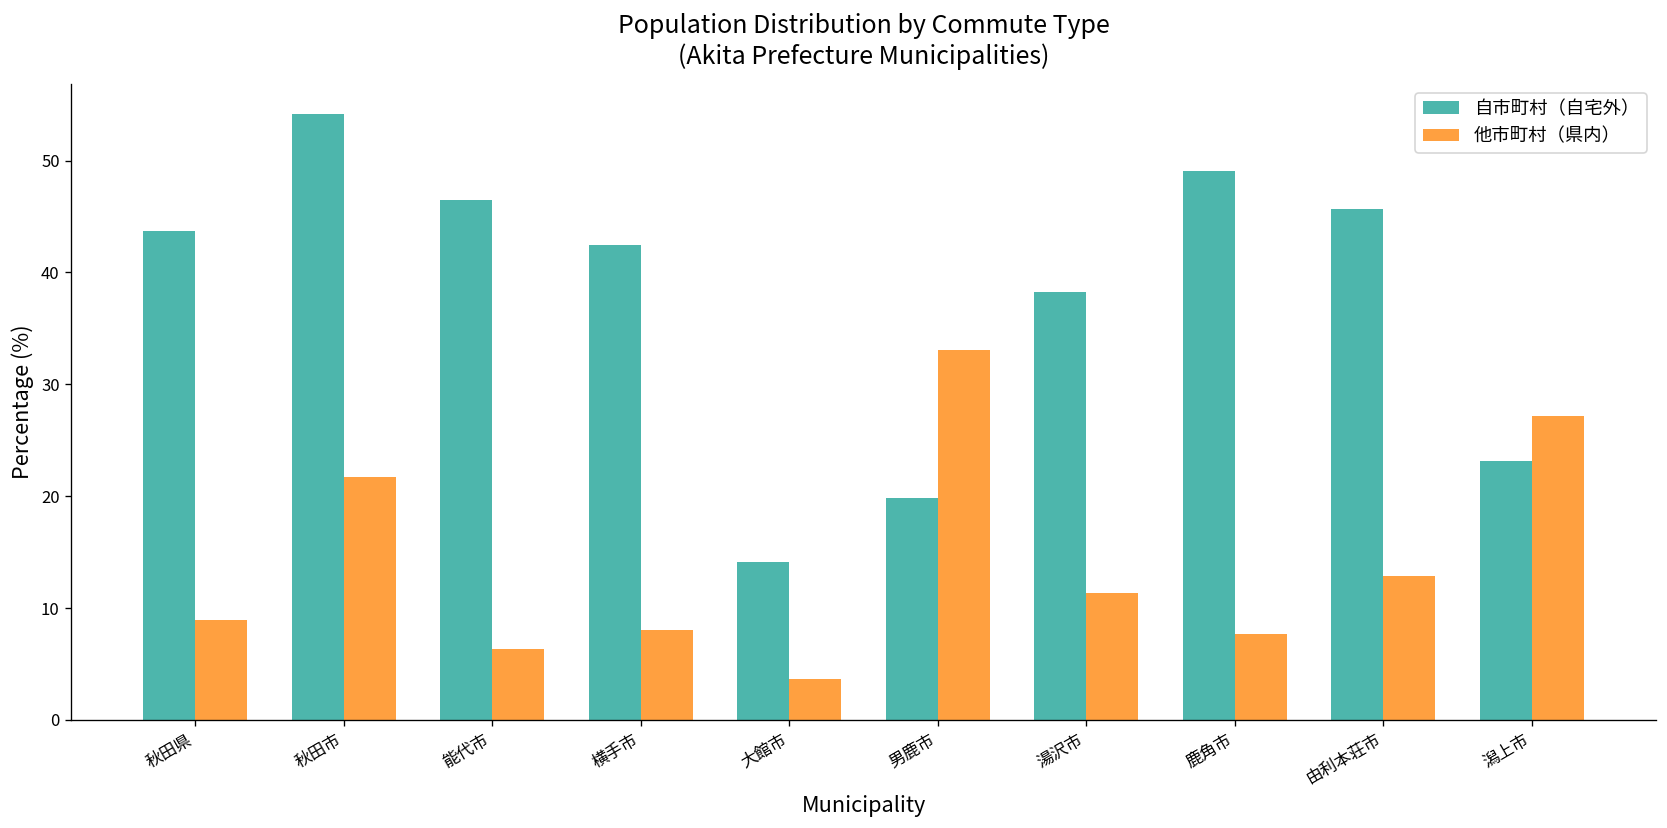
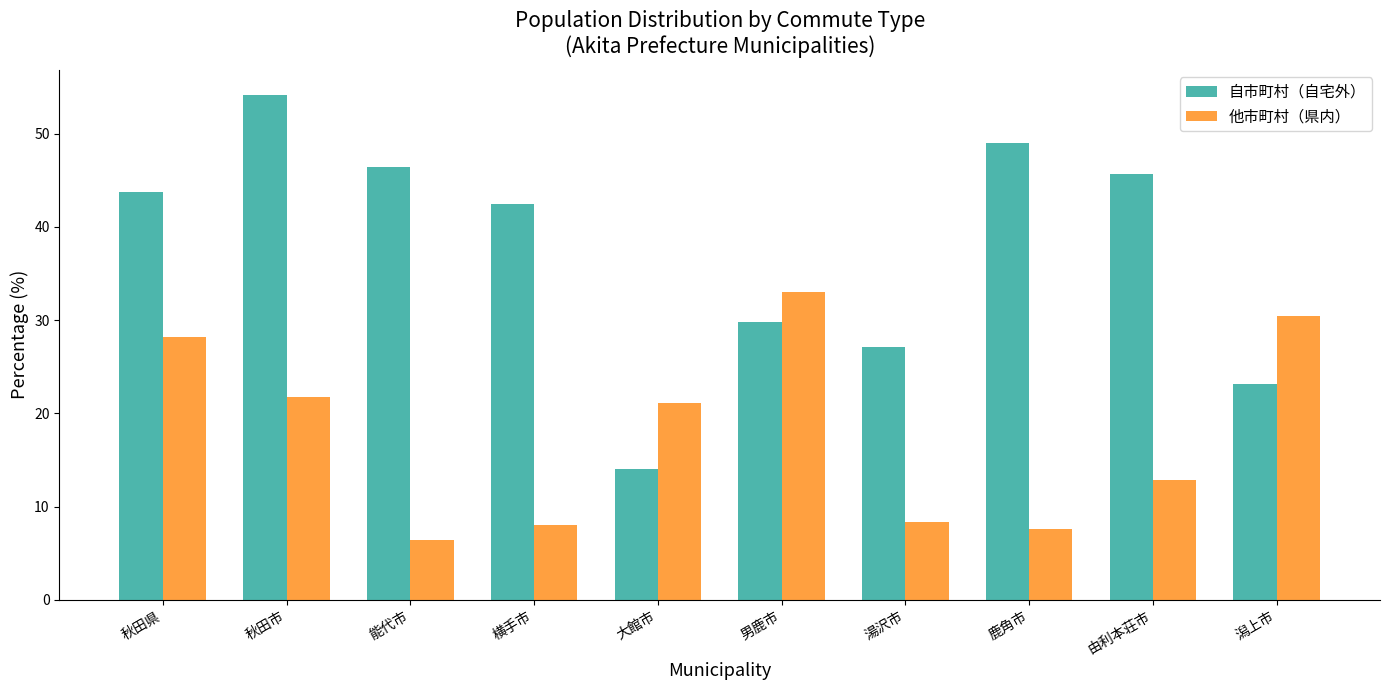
  {
    "自市町村（自宅外）": {
      "秋田県": 44,
      "秋田市": 54,
      "能代市": 46,
      "横手市": 42,
      "大館市": 14,
-     "男鹿市": 20,
-     "湯沢市": 38,
+     "男鹿市": 30,
+     "湯沢市": 27,
      "鹿角市": 49,
      "由利本荘市": 46,
      "潟上市": 23
    },
    "他市町村（県内）": {
-     "秋田県": 9,
+     "秋田県": 28,
      "秋田市": 22,
      "能代市": 6,
      "横手市": 8,
-     "大館市": 4,
+     "大館市": 21,
      "男鹿市": 33,
-     "湯沢市": 11,
+     "湯沢市": 8,
      "鹿角市": 8,
      "由利本荘市": 13,
-     "潟上市": 27
+     "潟上市": 30
    }
  }
